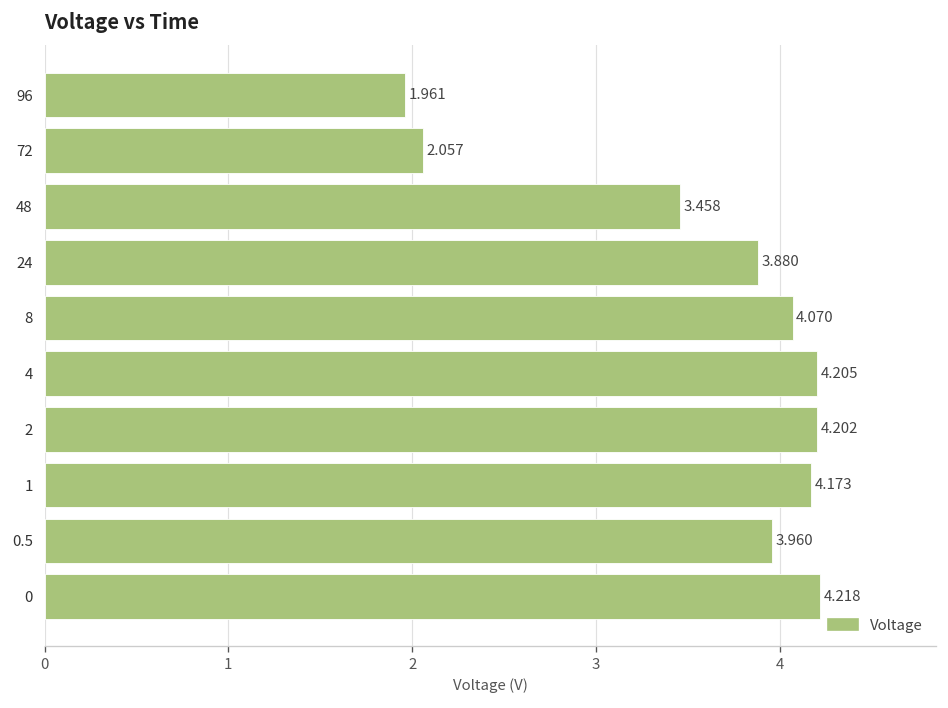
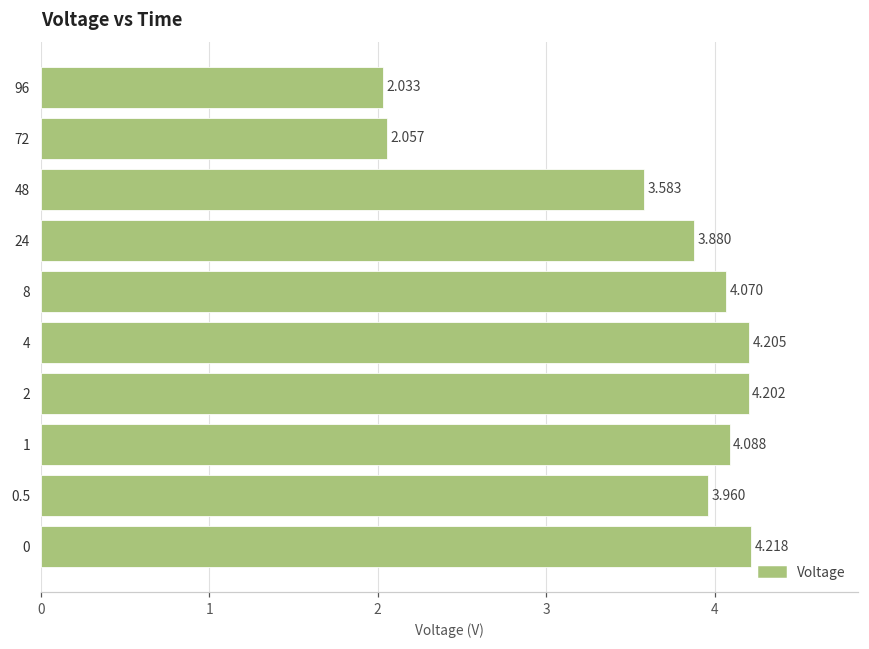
  {
-   "96": 1.961,
+   "96": 2.033,
    "72": 2.057,
-   "48": 3.458,
+   "48": 3.583,
    "24": 3.880,
    "8": 4.070,
    "4": 4.205,
    "2": 4.202,
-   "1": 4.173,
+   "1": 4.088,
    "0.5": 3.960,
    "0": 4.218
  }
